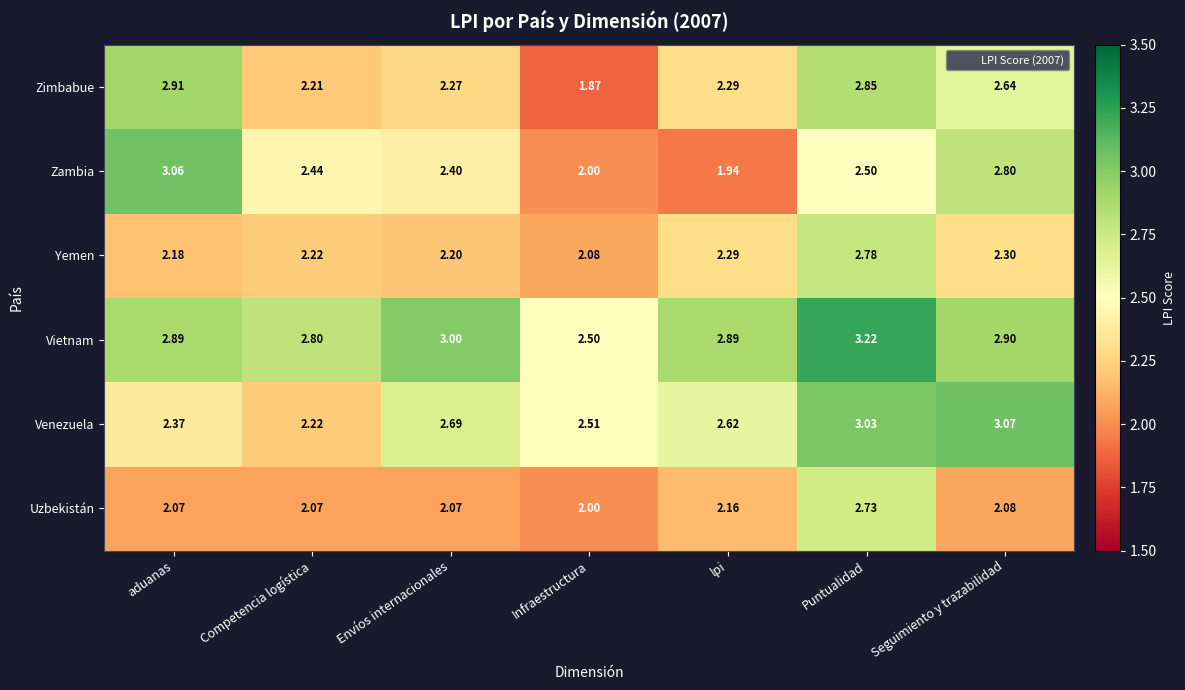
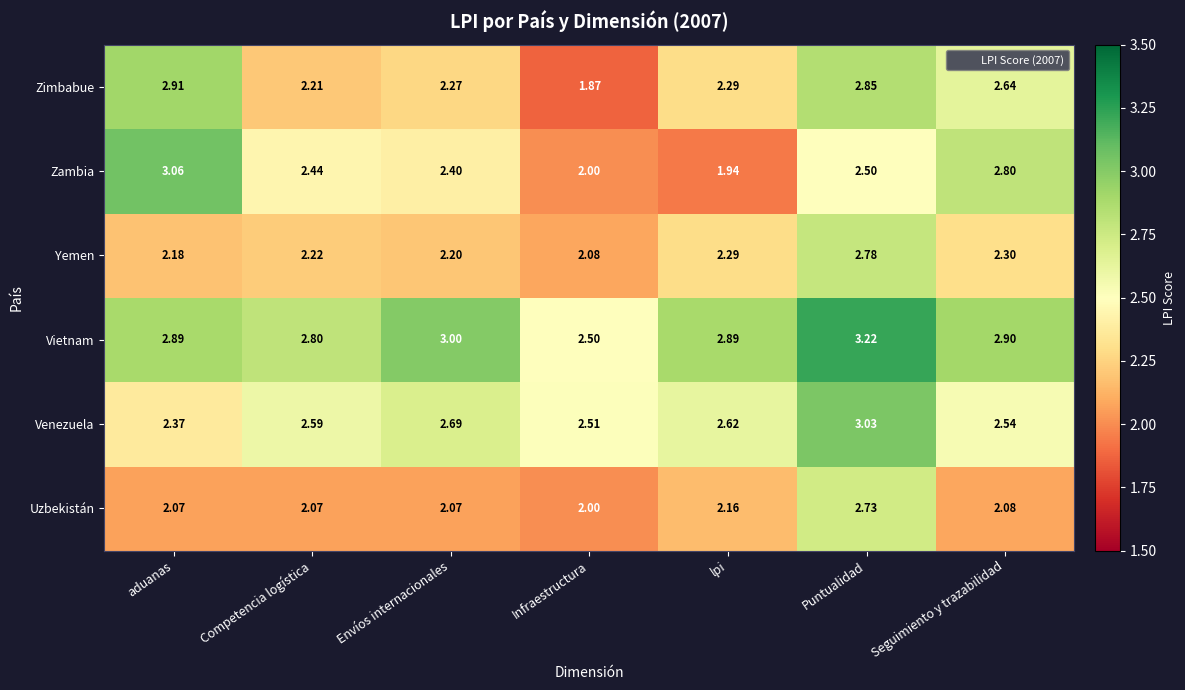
  {
    "Zimbabue": {
      "aduanas": 2.91,
      "Competencia logística": 2.21,
      "Envíos internacionales": 2.27,
      "Infraestructura": 1.87,
      "lpi": 2.29,
      "Puntualidad": 2.85,
      "Seguimiento y trazabilidad": 2.64
    },
    "Zambia": {
      "aduanas": 3.06,
      "Competencia logística": 2.44,
      "Envíos internacionales": 2.40,
      "Infraestructura": 2.00,
      "lpi": 1.94,
      "Puntualidad": 2.50,
      "Seguimiento y trazabilidad": 2.80
    },
    "Yemen": {
      "aduanas": 2.18,
      "Competencia logística": 2.22,
      "Envíos internacionales": 2.20,
      "Infraestructura": 2.08,
      "lpi": 2.29,
      "Puntualidad": 2.78,
      "Seguimiento y trazabilidad": 2.30
    },
    "Vietnam": {
      "aduanas": 2.89,
      "Competencia logística": 2.80,
      "Envíos internacionales": 3.00,
      "Infraestructura": 2.50,
      "lpi": 2.89,
      "Puntualidad": 3.22,
      "Seguimiento y trazabilidad": 2.90
    },
    "Venezuela": {
      "aduanas": 2.37,
-     "Competencia logística": 2.22,
+     "Competencia logística": 2.59,
      "Envíos internacionales": 2.69,
      "Infraestructura": 2.51,
      "lpi": 2.62,
      "Puntualidad": 3.03,
-     "Seguimiento y trazabilidad": 3.07
+     "Seguimiento y trazabilidad": 2.54
    },
    "Uzbekistán": {
      "aduanas": 2.07,
      "Competencia logística": 2.07,
      "Envíos internacionales": 2.07,
      "Infraestructura": 2.00,
      "lpi": 2.16,
      "Puntualidad": 2.73,
      "Seguimiento y trazabilidad": 2.08
    }
  }
